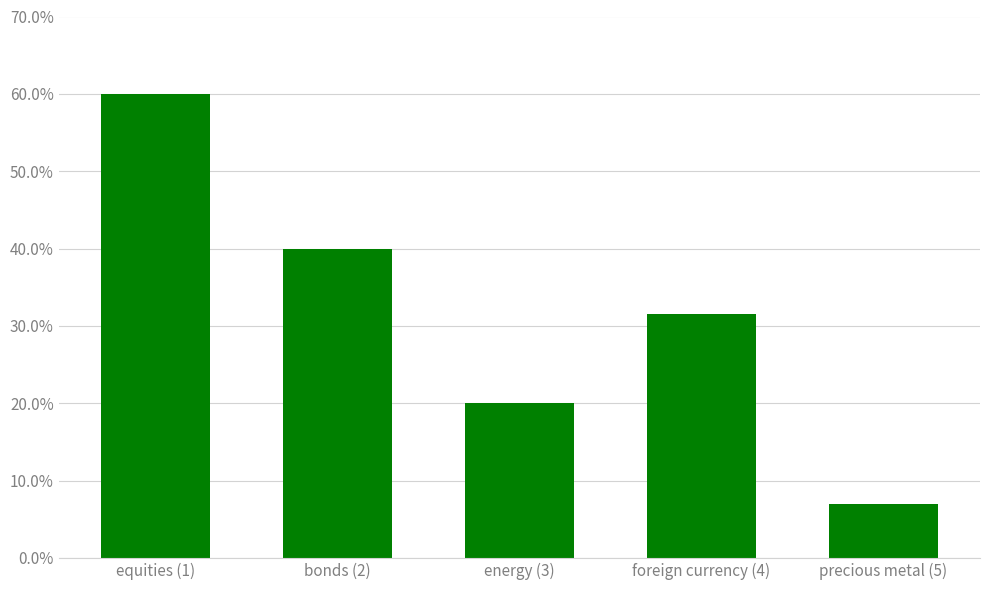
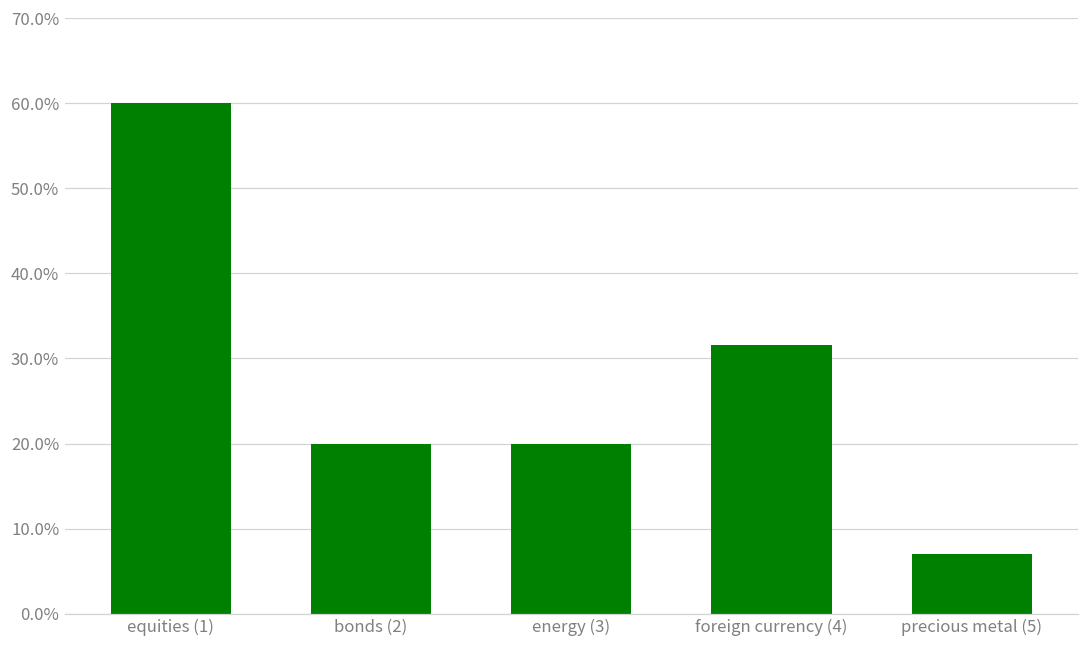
  {
    "equities (1)": "60%",
-   "bonds (2)": "40%",
+   "bonds (2)": "20%",
    "energy (3)": "20%",
    "foreign currency (4)": "32%",
    "precious metal (5)": "7%"
  }
